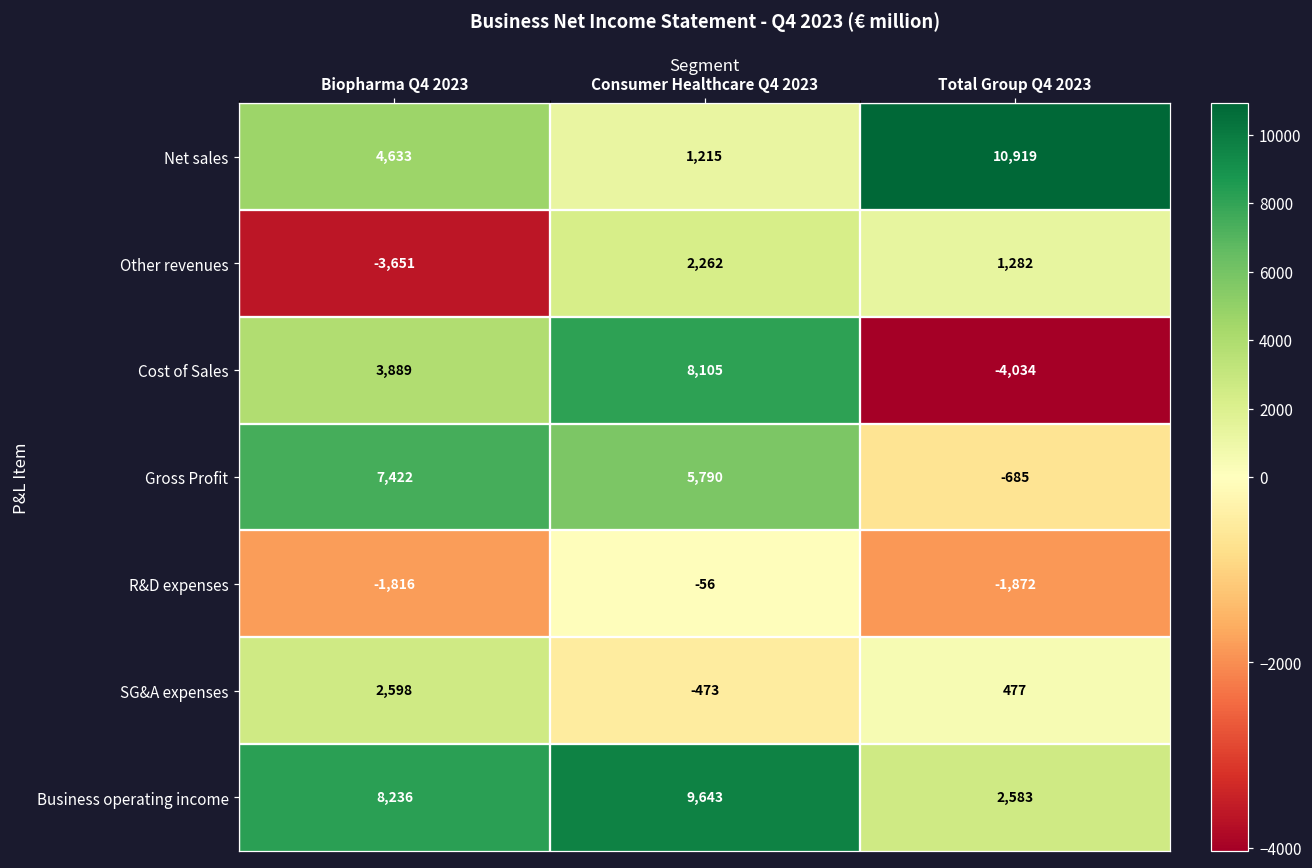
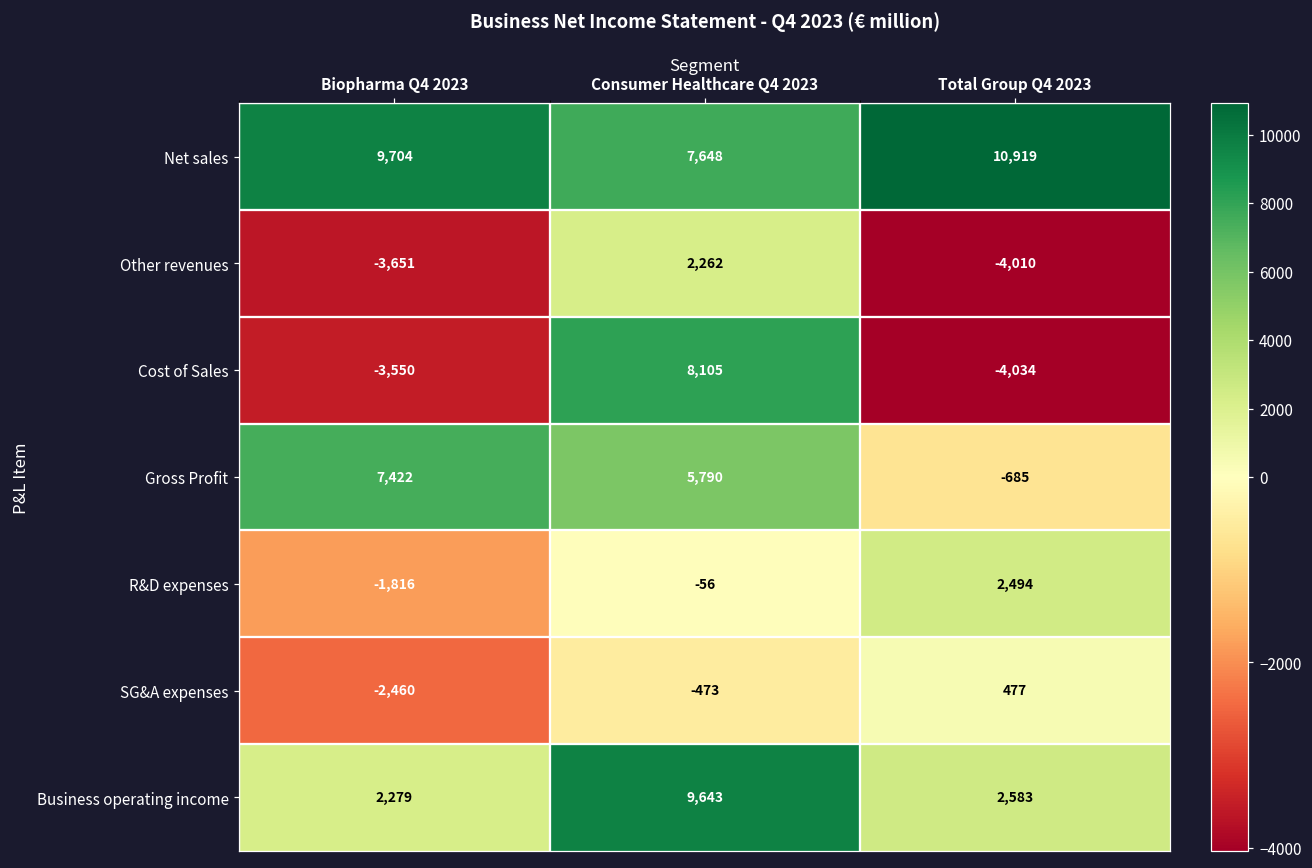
  {
    "Net sales": {
-     "Biopharma Q4 2023": "4,633",
-     "Consumer Healthcare Q4 2023": "1,215",
+     "Biopharma Q4 2023": "9,704",
+     "Consumer Healthcare Q4 2023": "7,648",
      "Total Group Q4 2023": "10,919"
    },
    "Other revenues": {
      "Biopharma Q4 2023": "-3,651",
      "Consumer Healthcare Q4 2023": "2,262",
-     "Total Group Q4 2023": "1,282"
+     "Total Group Q4 2023": "-4,010"
    },
    "Cost of Sales": {
-     "Biopharma Q4 2023": "3,889",
+     "Biopharma Q4 2023": "-3,550",
      "Consumer Healthcare Q4 2023": "8,105",
      "Total Group Q4 2023": "-4,034"
    },
    "Gross Profit": {
      "Biopharma Q4 2023": "7,422",
      "Consumer Healthcare Q4 2023": "5,790",
      "Total Group Q4 2023": "-685"
    },
    "R&D expenses": {
      "Biopharma Q4 2023": "-1,816",
      "Consumer Healthcare Q4 2023": "-56",
-     "Total Group Q4 2023": "-1,872"
+     "Total Group Q4 2023": "2,494"
    },
    "SG&A expenses": {
-     "Biopharma Q4 2023": "2,598",
+     "Biopharma Q4 2023": "-2,460",
      "Consumer Healthcare Q4 2023": "-473",
      "Total Group Q4 2023": "477"
    },
    "Business operating income": {
-     "Biopharma Q4 2023": "8,236",
+     "Biopharma Q4 2023": "2,279",
      "Consumer Healthcare Q4 2023": "9,643",
      "Total Group Q4 2023": "2,583"
    }
  }
